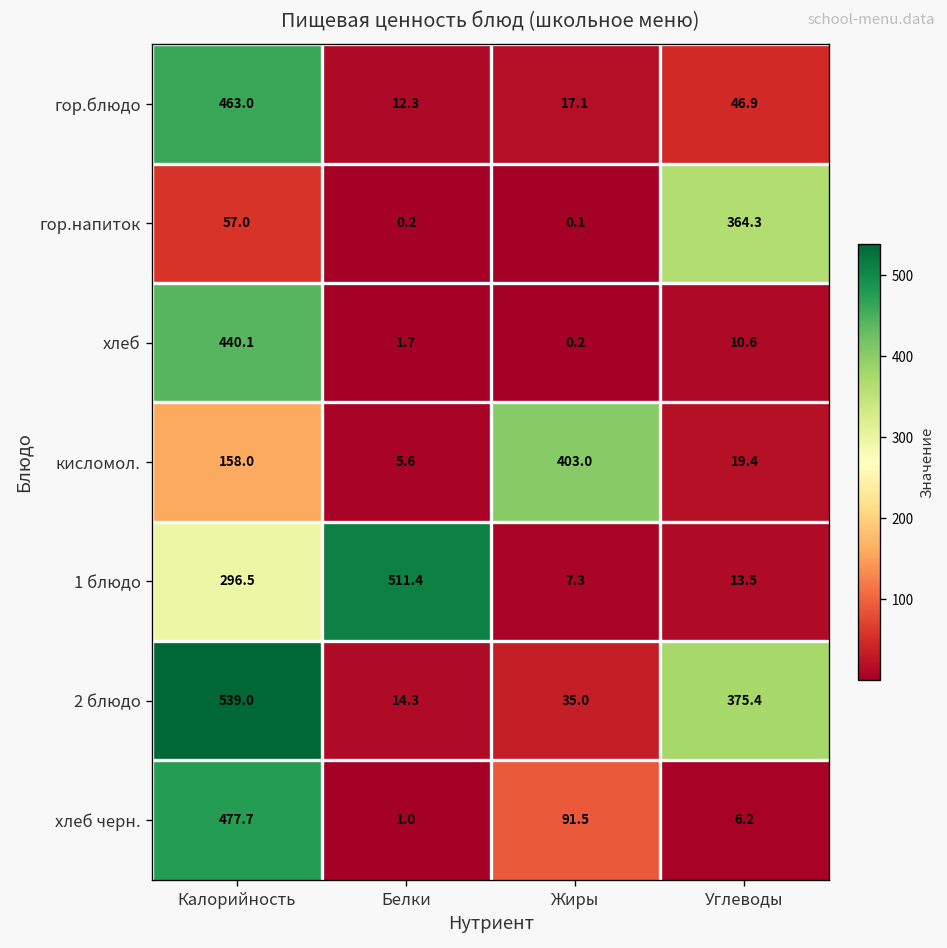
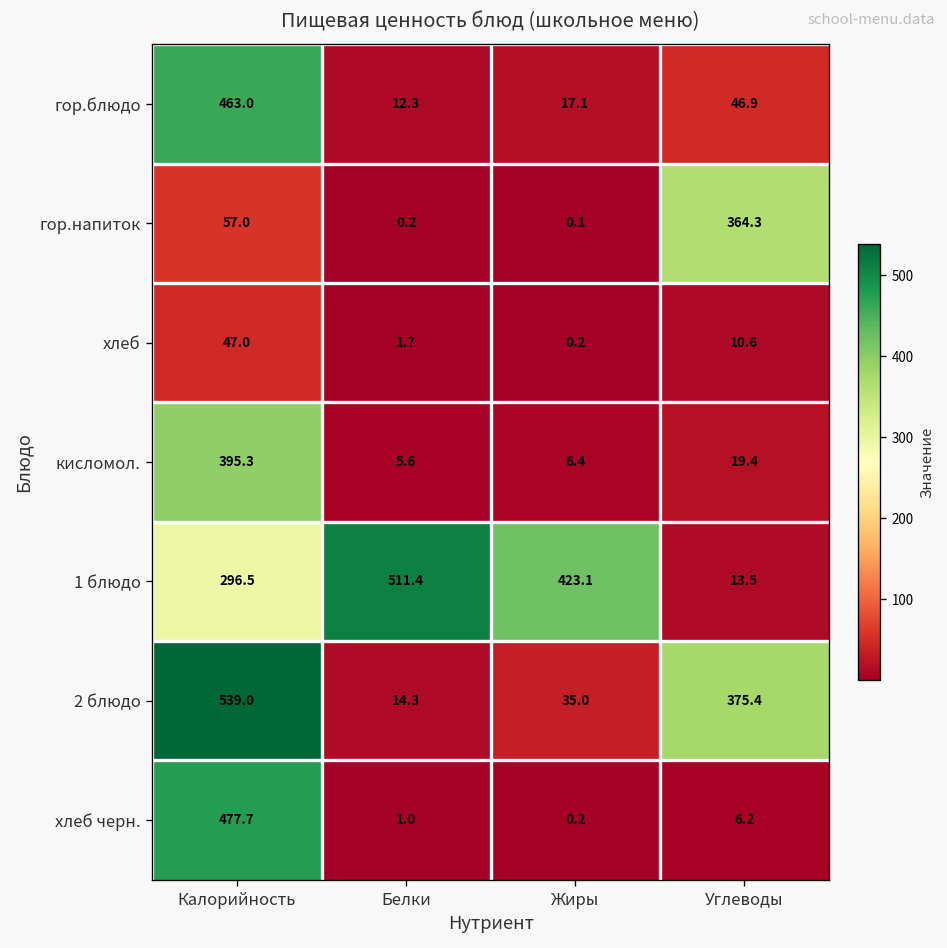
  {
    "гор.блюдо": {
      "Калорийность": 463.0,
      "Белки": 12.3,
      "Жиры": 17.1,
      "Углеводы": 46.9
    },
    "гор.напиток": {
      "Калорийность": 57.0,
      "Белки": 0.2,
      "Жиры": 0.1,
      "Углеводы": 364.3
    },
    "хлеб": {
-     "Калорийность": 440.1,
+     "Калорийность": 47.0,
      "Белки": 1.7,
      "Жиры": 0.2,
      "Углеводы": 10.6
    },
    "кисломол.": {
-     "Калорийность": 158.0,
+     "Калорийность": 395.3,
      "Белки": 5.6,
-     "Жиры": 403.0,
+     "Жиры": 6.4,
      "Углеводы": 19.4
    },
    "1 блюдо": {
      "Калорийность": 296.5,
      "Белки": 511.4,
-     "Жиры": 7.3,
+     "Жиры": 423.1,
      "Углеводы": 13.5
    },
    "2 блюдо": {
      "Калорийность": 539.0,
      "Белки": 14.3,
      "Жиры": 35.0,
      "Углеводы": 375.4
    },
    "хлеб черн.": {
      "Калорийность": 477.7,
      "Белки": 1.0,
-     "Жиры": 91.5,
+     "Жиры": 0.2,
      "Углеводы": 6.2
    }
  }
